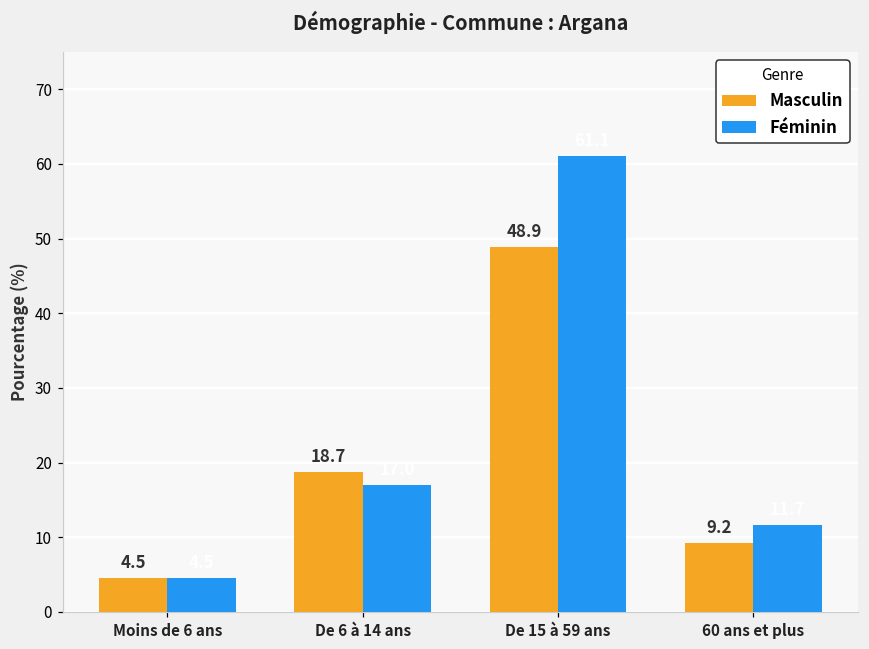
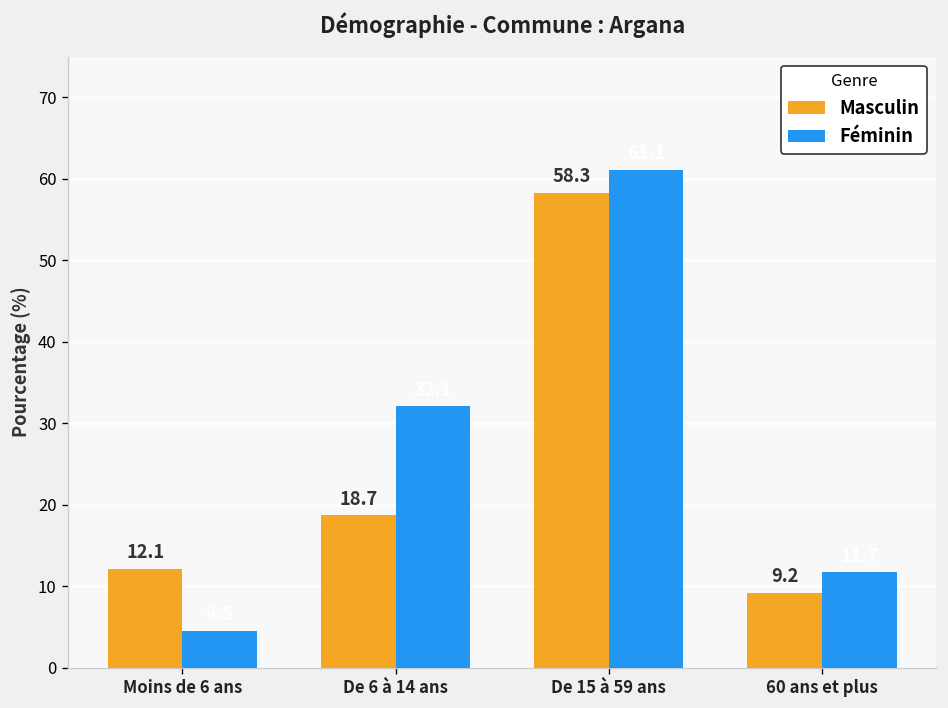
  {
    "Masculin": {
-     "Moins de 6 ans": 4.5,
+     "Moins de 6 ans": 12.1,
      "De 6 à 14 ans": 18.7,
-     "De 15 à 59 ans": 48.9,
+     "De 15 à 59 ans": 58.3,
      "60 ans et plus": 9.2
    },
    "Féminin": {
      "Moins de 6 ans": 5,
-     "De 6 à 14 ans": 17,
+     "De 6 à 14 ans": 32,
      "De 15 à 59 ans": 61,
      "60 ans et plus": 12
    }
  }
